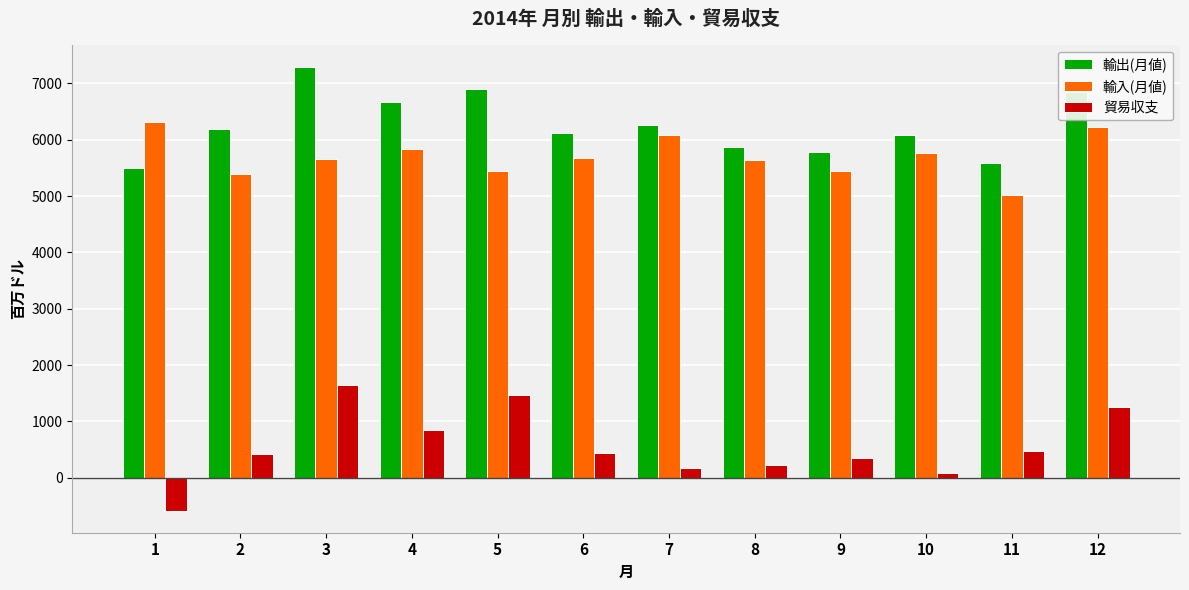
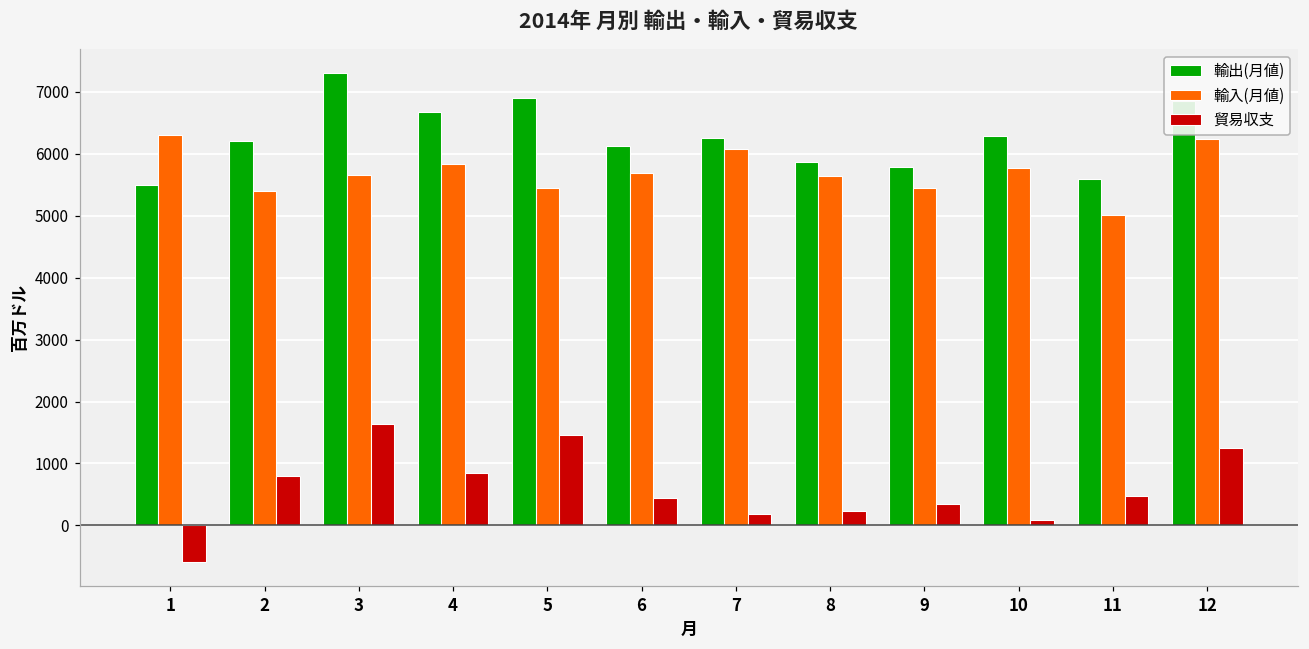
  {
    "輸出(月値)": {
      "1": 5500,
      "2": 6200,
      "3": 7300,
      "4": 6700,
      "5": 6900,
      "6": 6100,
      "7": 6300,
      "8": 5900,
      "9": 5800,
-     "10": 6100,
+     "10": 6300,
      "11": 5600
    },
    "輸入(月値)": {
      "1": 6300,
      "2": 5400,
      "3": 5700,
      "4": 5800,
      "5": 5400,
      "6": 5700,
      "7": 6100,
      "8": 5600,
      "9": 5400,
      "10": 5800,
      "11": 5000,
      "12": 6200
    },
    "貿易収支": {
      "1": -600,
-     "2": 400,
+     "2": 800,
      "3": 1600,
      "4": 800,
      "5": 1500,
      "6": 400,
      "7": 200,
      "8": 200,
      "9": 300,
      "10": 100,
      "11": 500,
      "12": 1300
    }
  }
